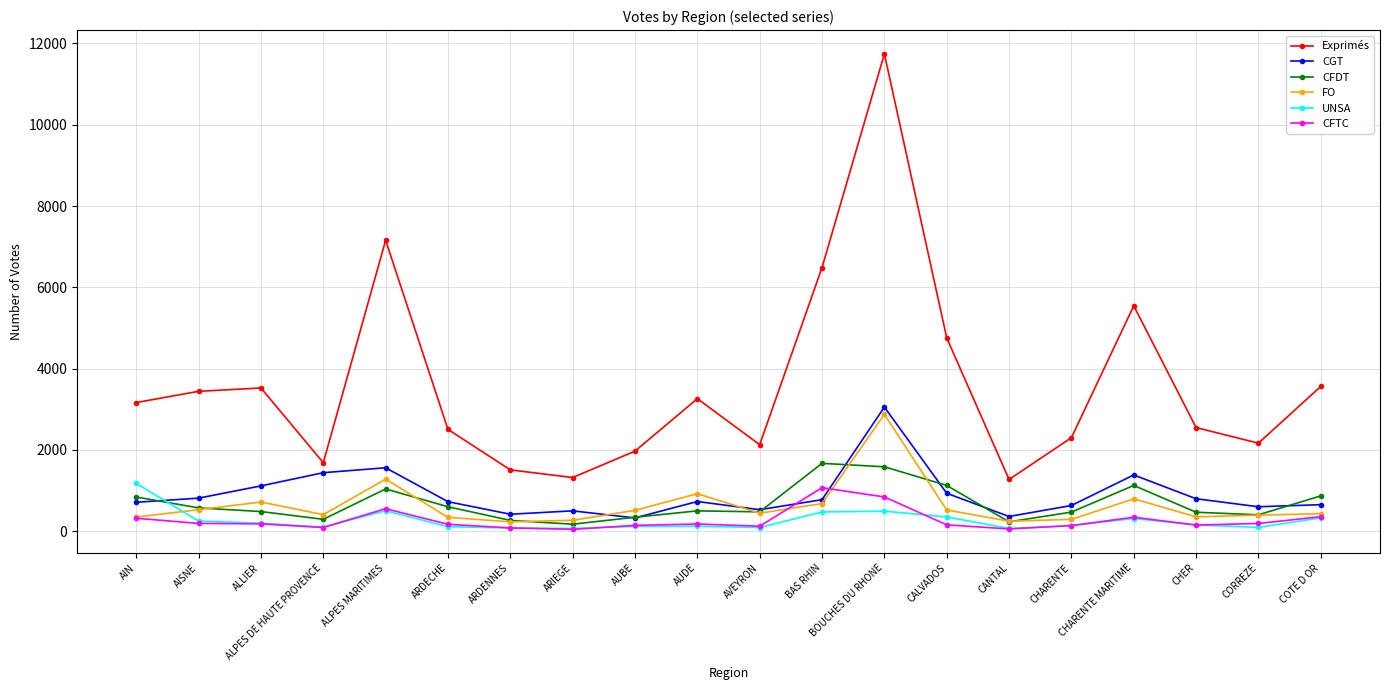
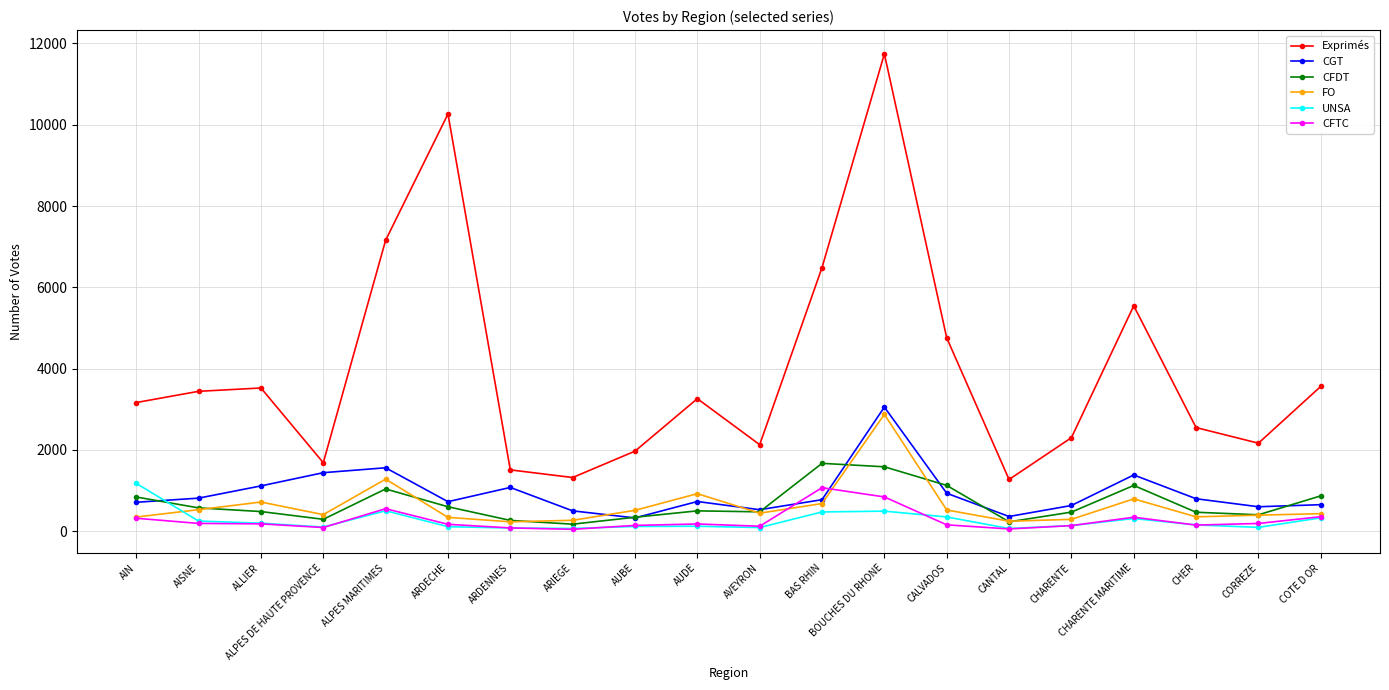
  {
    "Exprimés": {
      "AIN": 3200,
      "AISNE": 3400,
      "ALLIER": 3500,
      "ALPES DE HAUTE PROVENCE": 1700,
      "ALPES MARITIMES": 7200,
-     "ARDECHE": 2500,
+     "ARDECHE": 10300,
      "ARDENNES": 1500,
      "ARIEGE": 1300,
      "AUBE": 2000,
      "AUDE": 3300,
      "AVEYRON": 2100,
      "BAS RHIN": 6500,
      "BOUCHES DU RHONE": 11700,
      "CALVADOS": 4800,
      "CANTAL": 1300,
      "CHARENTE": 2300,
      "CHARENTE MARITIME": 5500,
      "CHER": 2500,
      "CORREZE": 2200,
      "COTE D OR": 3600
    },
    "CGT": {
      "AIN": 700,
      "AISNE": 800,
      "ALLIER": 1100,
      "ALPES DE HAUTE PROVENCE": 1400,
      "ALPES MARITIMES": 1600,
      "ARDECHE": 700,
-     "ARDENNES": 400,
+     "ARDENNES": 1100,
      "ARIEGE": 500,
      "AUDE": 700,
      "BAS RHIN": 800,
      "BOUCHES DU RHONE": 3100,
      "CALVADOS": 900,
      "CANTAL": 400,
      "CHARENTE": 600,
      "CHARENTE MARITIME": 1400,
      "CHER": 800,
      "CORREZE": 600,
      "COTE D OR": 700
    },
    "CFDT": {
      "AIN": 800,
      "ALLIER": 500,
      "ALPES DE HAUTE PROVENCE": 300,
      "ALPES MARITIMES": 1000,
      "ARDECHE": 600,
      "ARIEGE": 200,
      "AUDE": 500,
      "BAS RHIN": 1700,
      "BOUCHES DU RHONE": 1600,
      "CALVADOS": 1100,
      "CHARENTE": 500,
      "CHARENTE MARITIME": 1100,
      "CHER": 500,
      "COTE D OR": 900
    },
    "FO": {
      "ALLIER": 700,
      "ALPES DE HAUTE PROVENCE": 400,
      "ALPES MARITIMES": 1300,
      "ARDECHE": 300,
      "ARIEGE": 300,
      "AUBE": 500,
      "AUDE": 900,
      "BAS RHIN": 700,
      "BOUCHES DU RHONE": 2900,
      "CALVADOS": 500,
      "CHARENTE": 300,
      "CHARENTE MARITIME": 800,
      "CHER": 400,
      "COTE D OR": 400
    },
    "UNSA": {
      "AIN": 1200,
      "BAS RHIN": 500,
      "BOUCHES DU RHONE": 500,
      "CALVADOS": 400,
      "CORREZE": 100
    },
    "CFTC": {
      "BAS RHIN": 1100,
      "BOUCHES DU RHONE": 800,
      "CALVADOS": 200,
      "CORREZE": 200
    }
  }
